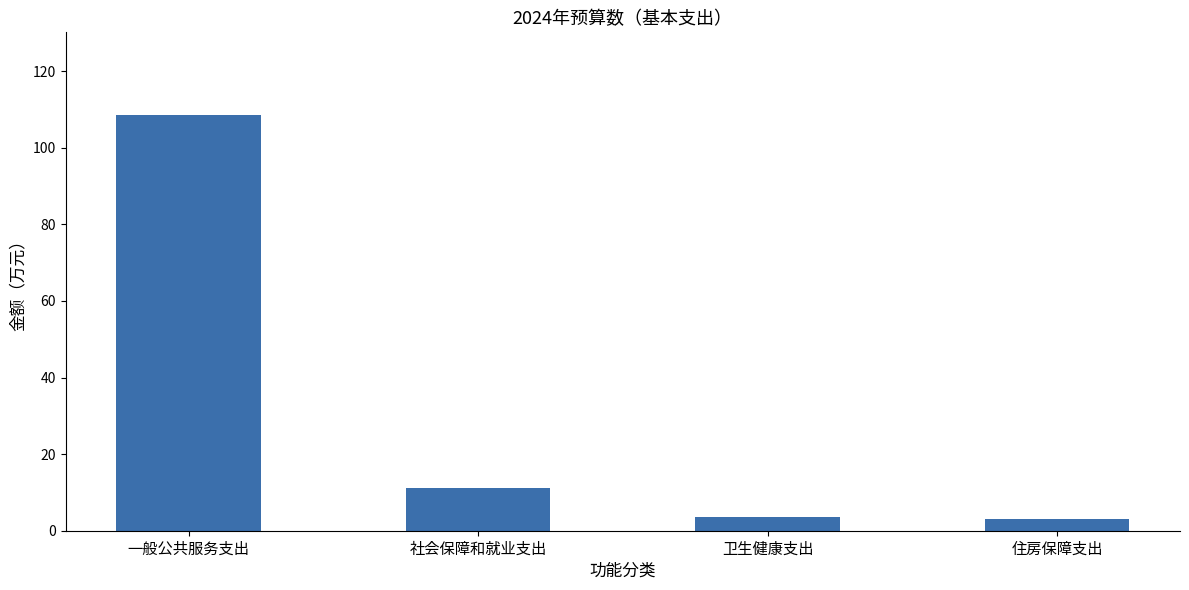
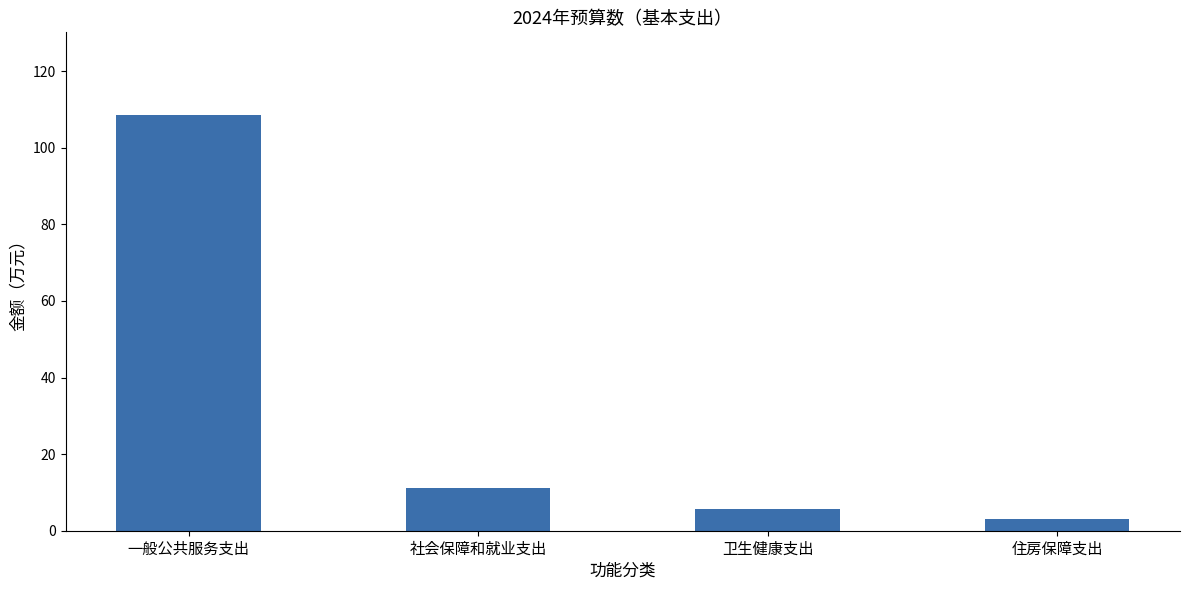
  {
    "一般公共服务支出": 108,
    "社会保障和就业支出": 11,
-   "卫生健康支出": 4,
+   "卫生健康支出": 6,
    "住房保障支出": 3
  }
